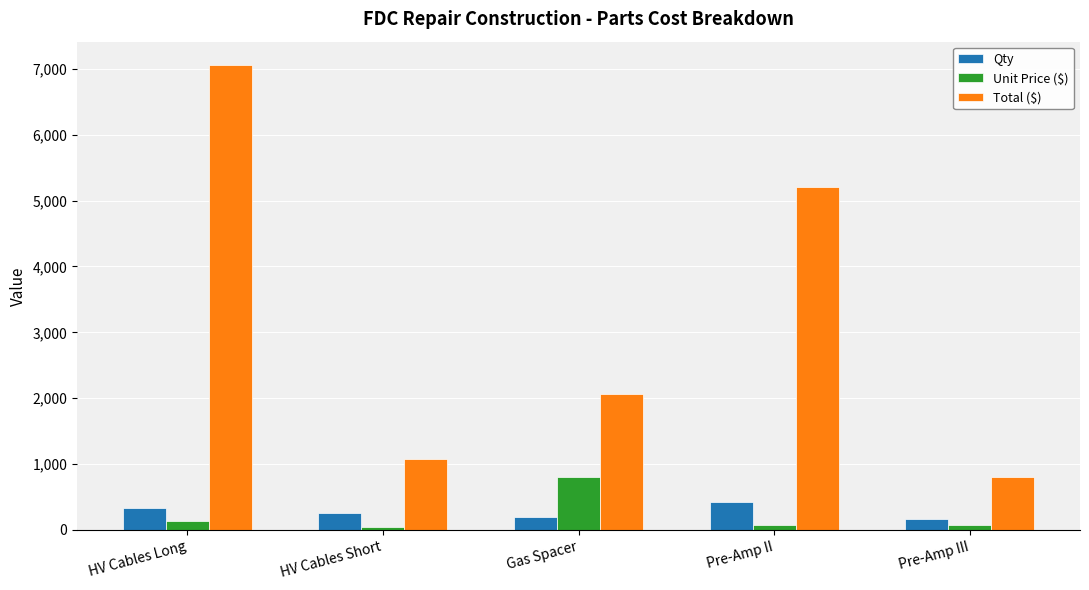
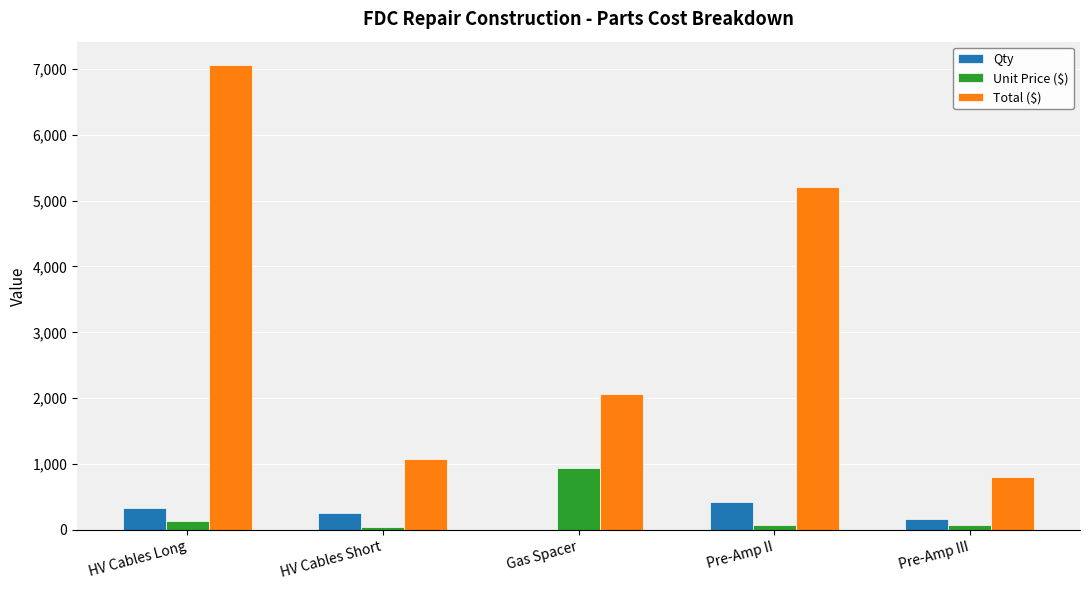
  {
    "Qty": {
      "HV Cables Long": "300",
      "HV Cables Short": "300",
-     "Gas Spacer": "200",
+     "Gas Spacer": "0",
      "Pre-Amp II": "400",
      "Pre-Amp III": "200"
    },
    "Unit Price ($)": {
      "HV Cables Long": "100",
      "HV Cables Short": "0",
-     "Gas Spacer": "800",
+     "Gas Spacer": "900",
      "Pre-Amp II": "100",
      "Pre-Amp III": "100"
    },
    "Total ($)": {
      "HV Cables Long": "7,100",
      "HV Cables Short": "1,100",
      "Gas Spacer": "2,100",
      "Pre-Amp II": "5,200",
      "Pre-Amp III": "800"
    }
  }
